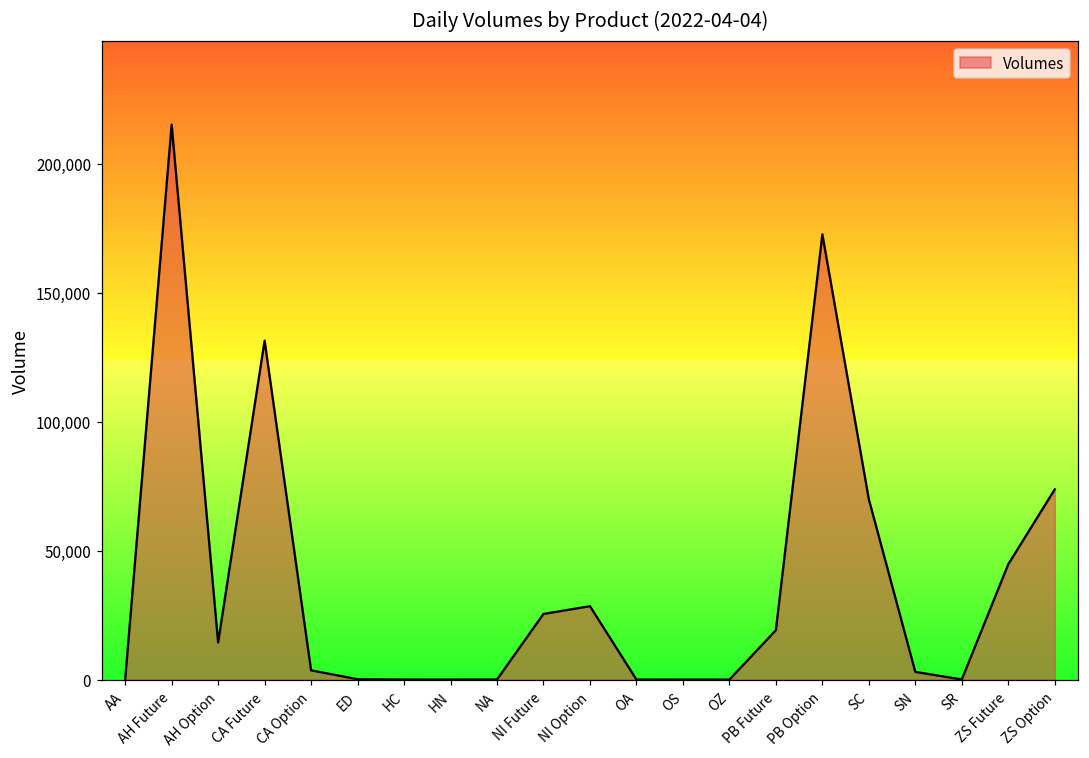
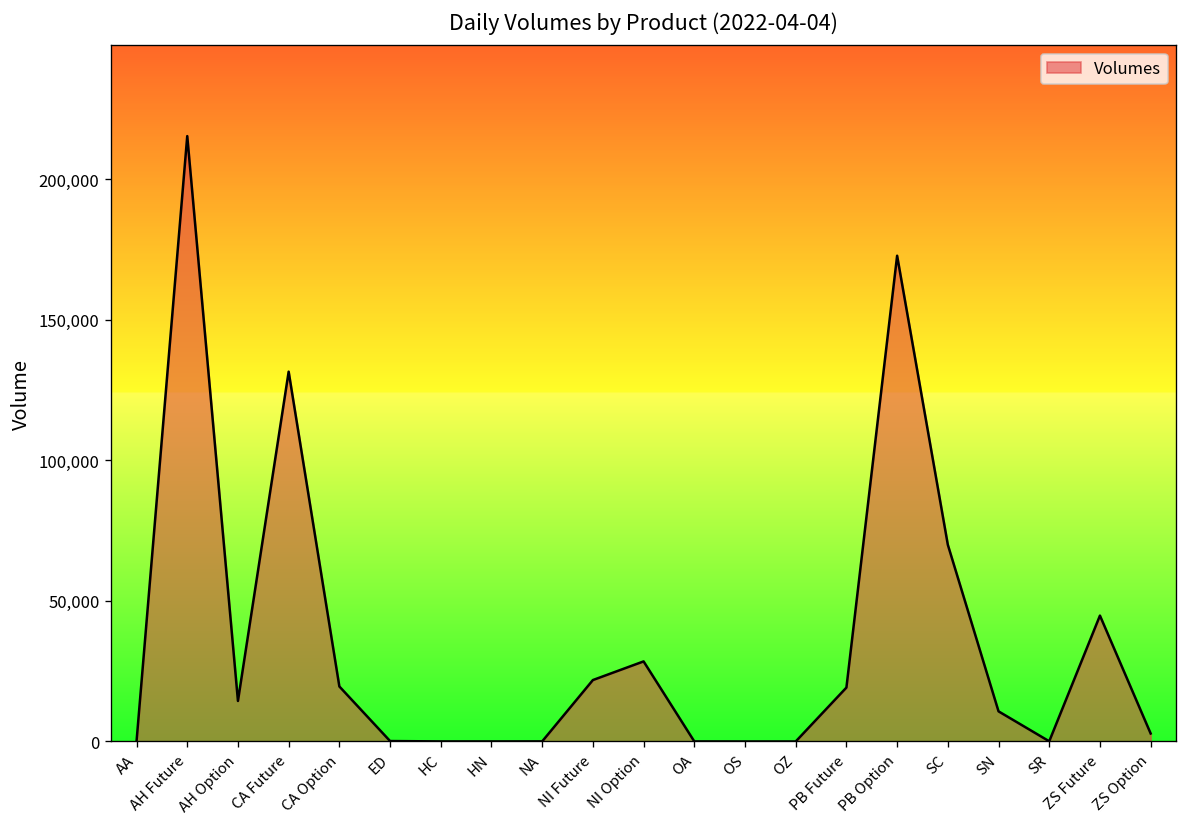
  {
    "AA": "0",
    "AH Future": "215,000",
    "AH Option": "14,000",
    "CA Future": "131,000",
-   "CA Option": "4,000",
+   "CA Option": "20,000",
    "ED": "0",
    "HC": "0",
    "HN": "0",
    "NA": "0",
-   "NI Future": "25,000",
+   "NI Future": "22,000",
    "NI Option": "28,000",
    "OA": "0",
    "OS": "0",
    "OZ": "0",
    "PB Future": "19,000",
    "PB Option": "173,000",
    "SC": "70,000",
-   "SN": "3,000",
+   "SN": "11,000",
    "SR": "0",
    "ZS Future": "45,000",
-   "ZS Option": "74,000"
+   "ZS Option": "3,000"
  }
